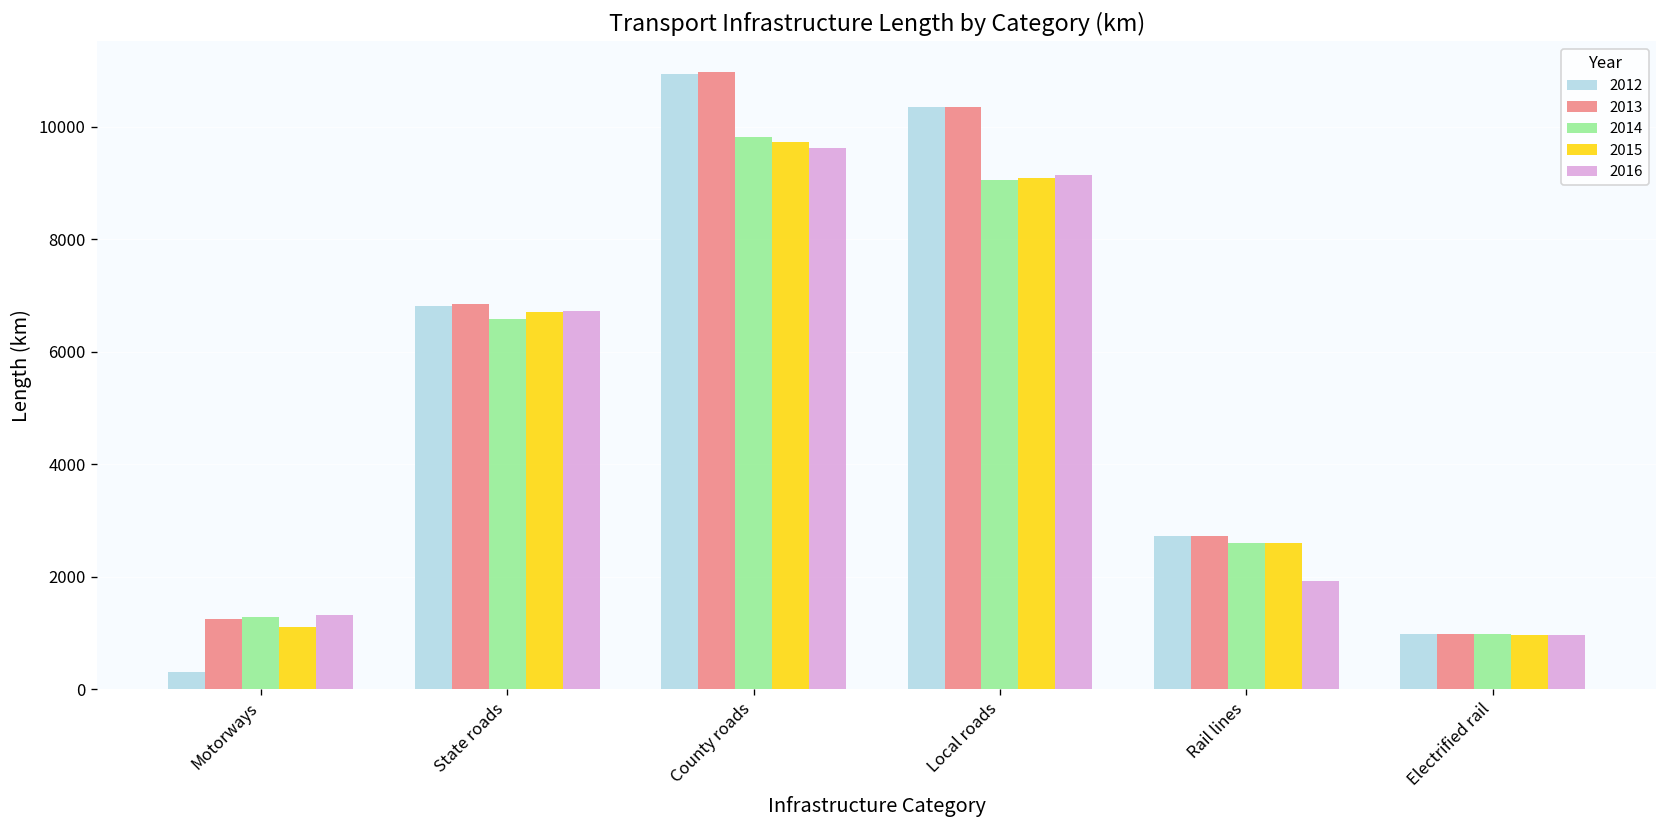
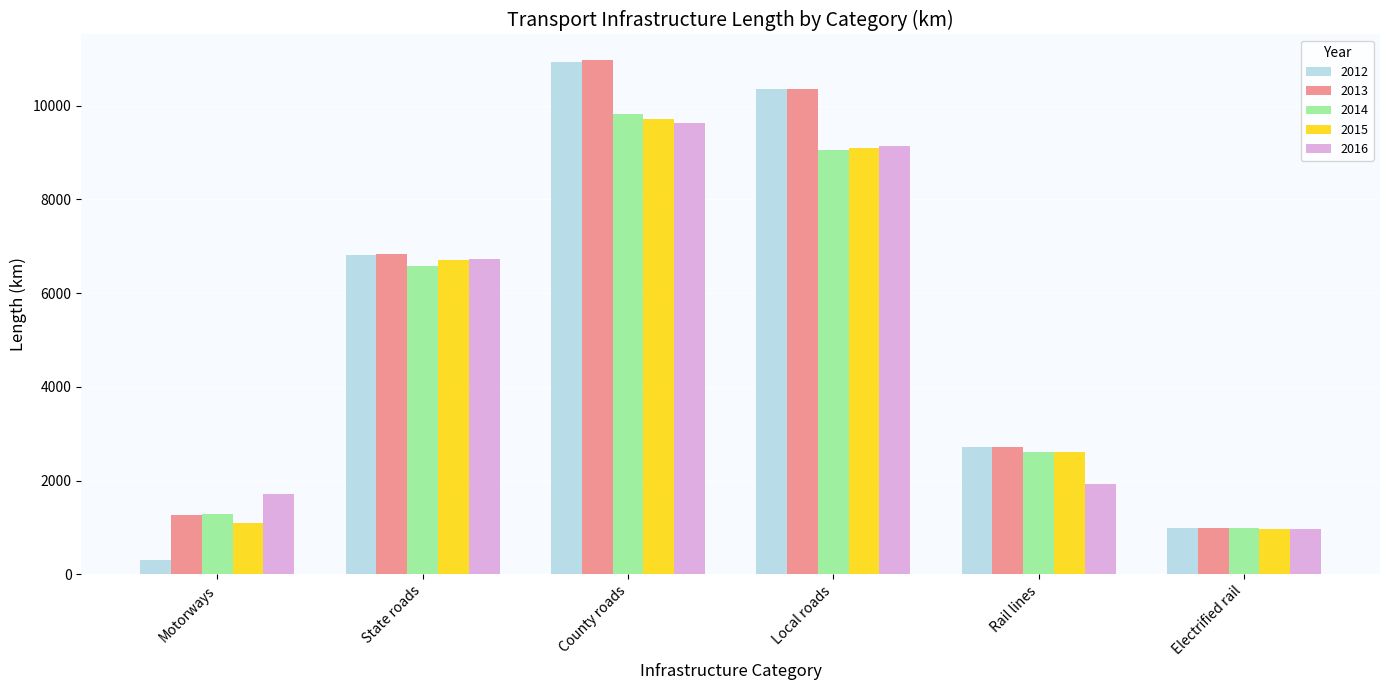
  {
    "2012": {
      "Motorways": 300,
      "State roads": 6800,
      "County roads": 10900,
      "Local roads": 10300,
      "Rail lines": 2700,
      "Electrified rail": 1000
    },
    "2013": {
      "Motorways": 1300,
      "State roads": 6800,
      "County roads": 11000,
      "Local roads": 10300,
      "Rail lines": 2700,
      "Electrified rail": 1000
    },
    "2014": {
      "Motorways": 1300,
      "State roads": 6600,
      "County roads": 9800,
      "Local roads": 9000,
      "Rail lines": 2600,
      "Electrified rail": 1000
    },
    "2015": {
      "Motorways": 1100,
      "State roads": 6700,
      "County roads": 9700,
      "Local roads": 9100,
      "Rail lines": 2600,
      "Electrified rail": 1000
    },
    "2016": {
-     "Motorways": 1300,
+     "Motorways": 1700,
      "State roads": 6700,
      "County roads": 9600,
      "Local roads": 9100,
      "Rail lines": 1900,
      "Electrified rail": 1000
    }
  }
